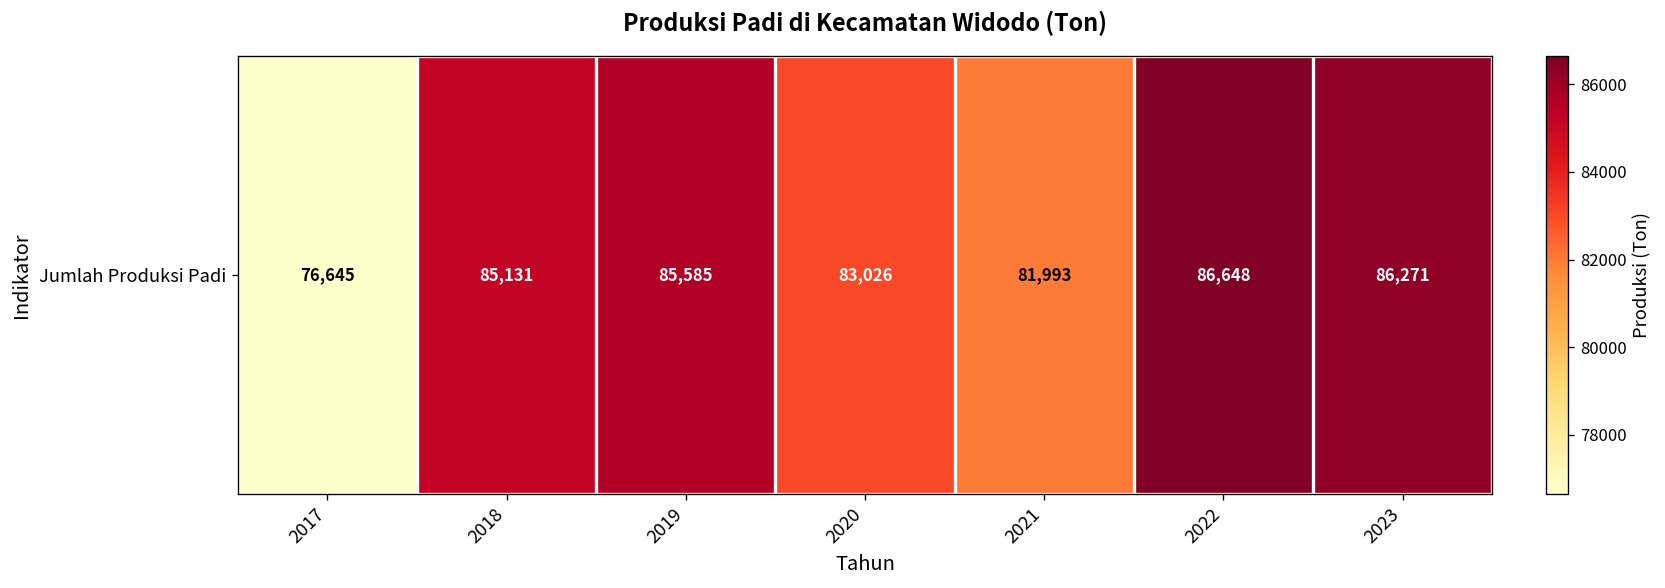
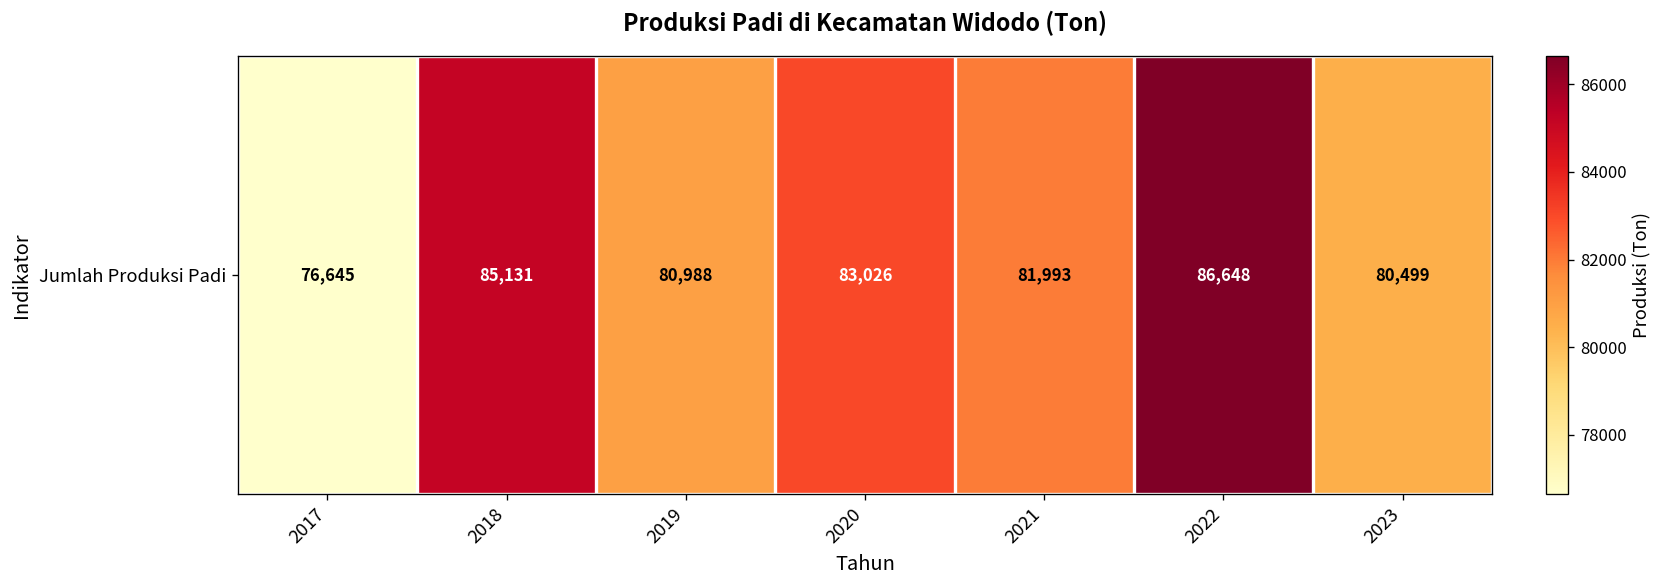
  {
    "Jumlah Produksi Padi": {
      "2017": "76,645",
      "2018": "85,131",
-     "2019": "85,585",
+     "2019": "80,988",
      "2020": "83,026",
      "2021": "81,993",
      "2022": "86,648",
-     "2023": "86,271"
+     "2023": "80,499"
    }
  }
